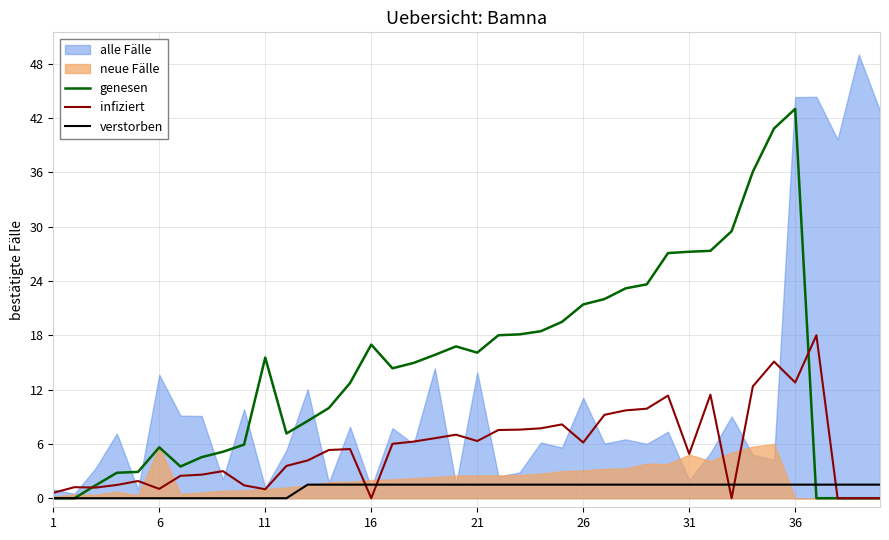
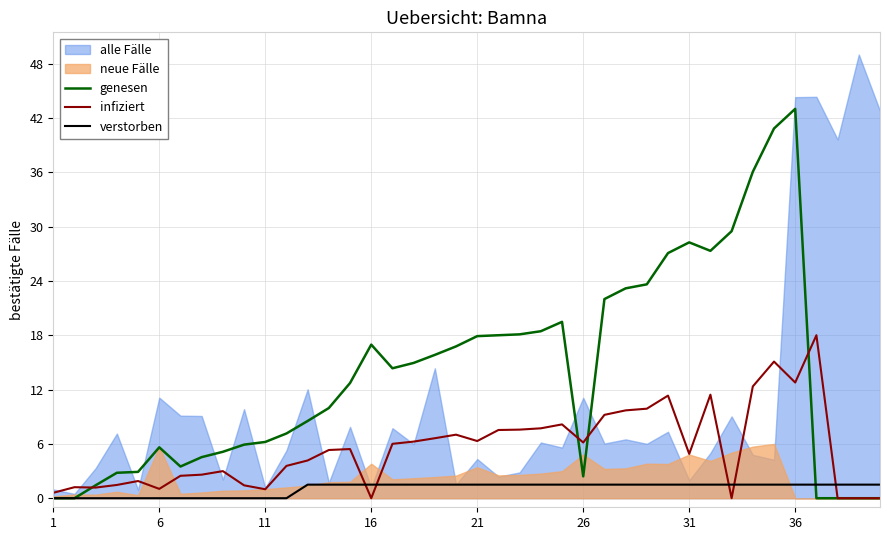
  {
    "alle Fälle": {
      "1": 1,
-     "6": 14,
+     "6": 11,
      "16": 1,
-     "21": 14,
+     "21": 4,
      "26": 11,
      "31": 2,
      "36": 44
    },
    "genesen": {
-     "11": 16,
+     "11": 6,
      "16": 17,
-     "21": 16,
-     "26": 21,
-     "31": 27,
+     "21": 18,
+     "26": 2,
+     "31": 28,
      "36": 43
    },
    "infiziert": {
      "1": 1,
      "6": 1,
      "16": 0,
      "21": 6,
      "26": 6,
      "36": 13
    },
    "neue Fälle": {
-     "16": 2,
-     "21": 2.5,
-     "26": 3,
+     "16": 4,
+     "21": 3.4,
+     "26": 5,
      "36": 0
    },
    "verstorben": {
      "6": 0,
      "11": 0,
      "16": 2,
      "21": 2,
      "26": 2,
      "31": 2,
      "36": 2
    }
  }
